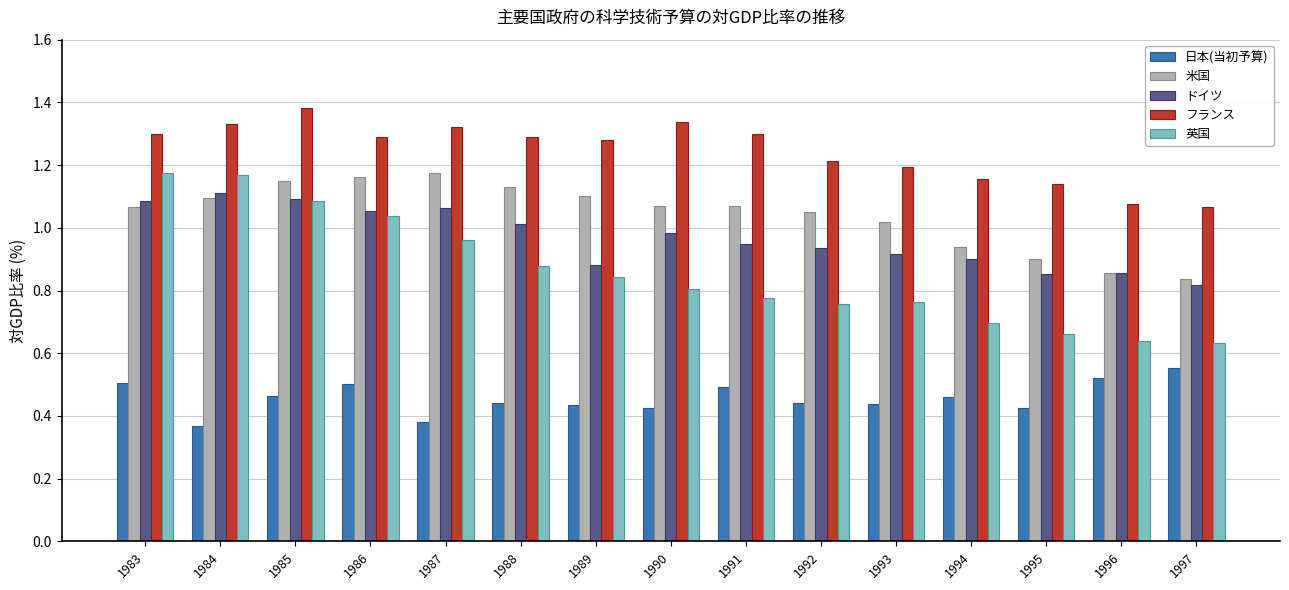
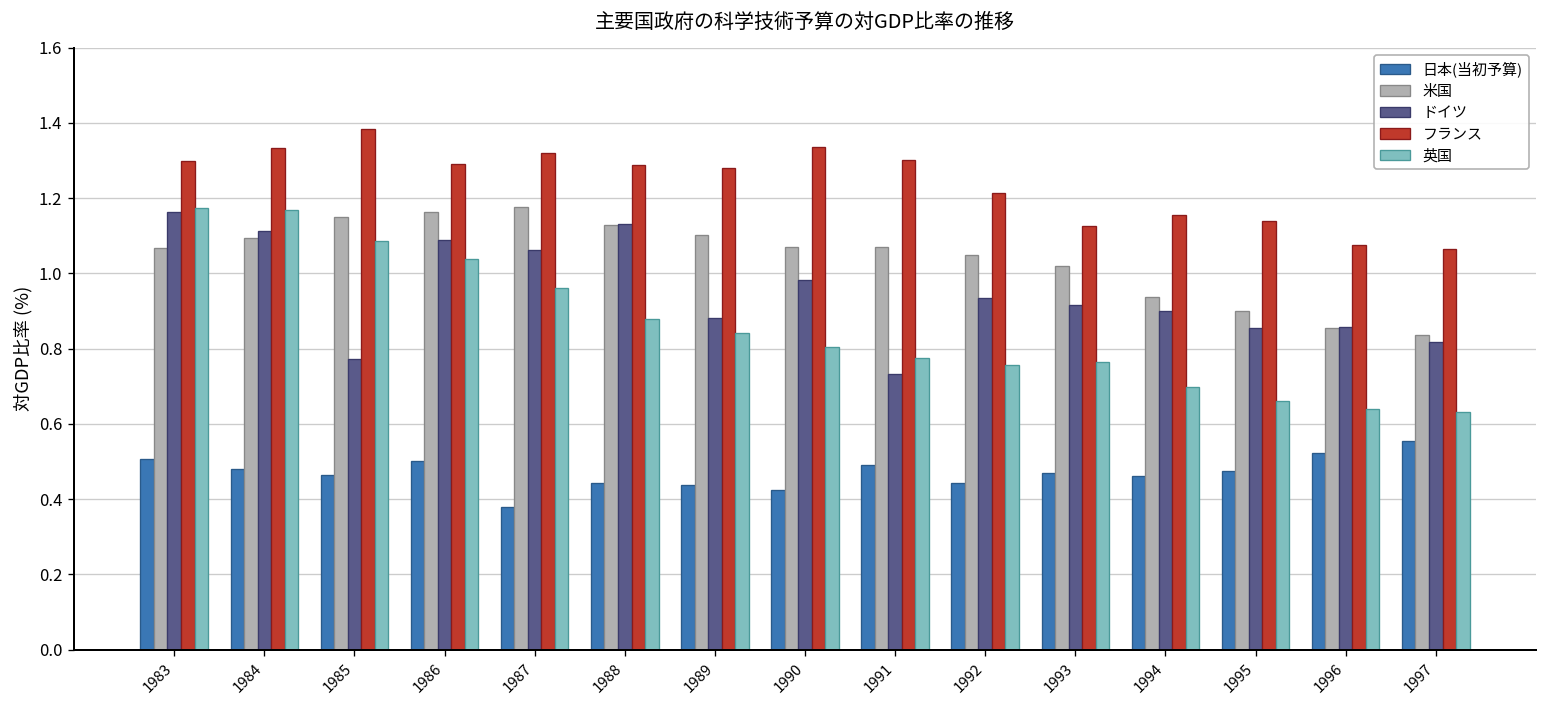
  {
    "日本(当初予算)": {
      "1983": 0.51,
-     "1984": 0.37,
+     "1984": 0.48,
      "1985": 0.46,
      "1986": 0.50,
      "1987": 0.38,
      "1988": 0.44,
      "1989": 0.44,
      "1990": 0.43,
      "1991": 0.49,
      "1992": 0.44,
-     "1993": 0.44,
+     "1993": 0.47,
      "1994": 0.46,
-     "1995": 0.43,
+     "1995": 0.48,
      "1996": 0.52,
      "1997": 0.55
    },
    "ドイツ": {
-     "1983": 1.09,
+     "1983": 1.16,
      "1984": 1.11,
-     "1985": 1.09,
-     "1986": 1.05,
+     "1985": 0.77,
+     "1986": 1.09,
      "1987": 1.06,
-     "1988": 1.01,
+     "1988": 1.13,
      "1989": 0.88,
      "1990": 0.98,
-     "1991": 0.95,
+     "1991": 0.73,
      "1992": 0.93,
      "1993": 0.92,
      "1994": 0.90,
      "1995": 0.85,
      "1996": 0.86,
      "1997": 0.82
    },
    "フランス": {
      "1983": 1.30,
      "1984": 1.33,
      "1985": 1.38,
      "1986": 1.29,
      "1987": 1.32,
      "1988": 1.29,
      "1989": 1.28,
      "1990": 1.34,
      "1991": 1.30,
      "1992": 1.21,
-     "1993": 1.19,
+     "1993": 1.13,
      "1994": 1.16,
      "1995": 1.14,
      "1996": 1.08,
      "1997": 1.07
    }
  }
